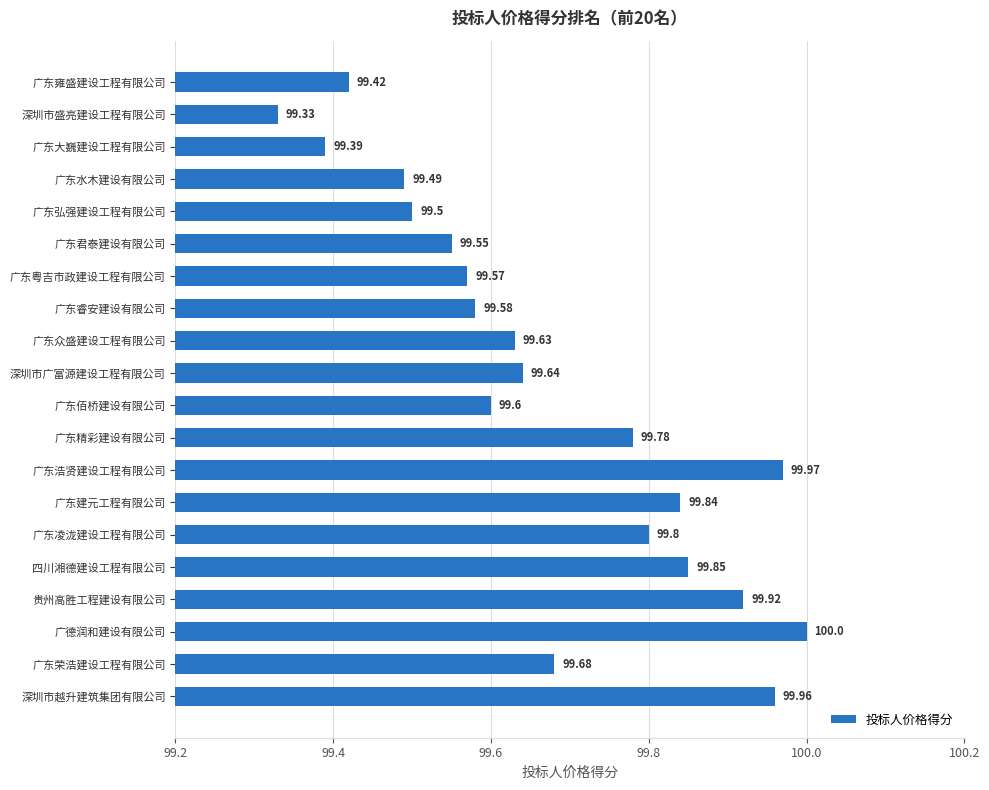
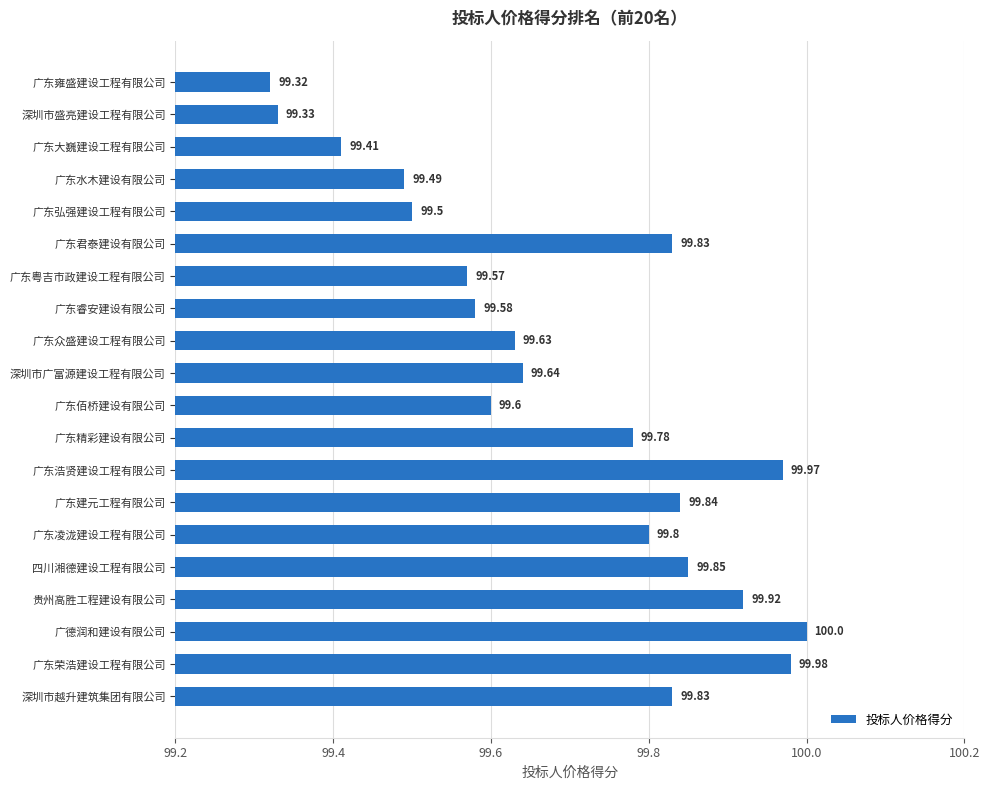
  {
-   "广东雍盛建设工程有限公司": 99.42,
+   "广东雍盛建设工程有限公司": 99.32,
    "深圳市盛亮建设工程有限公司": 99.33,
-   "广东大巍建设工程有限公司": 99.39,
+   "广东大巍建设工程有限公司": 99.41,
    "广东水木建设有限公司": 99.49,
    "广东弘强建设工程有限公司": 99.5,
-   "广东君泰建设有限公司": 99.55,
+   "广东君泰建设有限公司": 99.83,
    "广东粤吉市政建设工程有限公司": 99.57,
    "广东睿安建设有限公司": 99.58,
    "广东众盛建设工程有限公司": 99.63,
    "深圳市广富源建设工程有限公司": 99.64,
    "广东佰桥建设有限公司": 99.6,
    "广东精彩建设有限公司": 99.78,
    "广东浩贤建设工程有限公司": 99.97,
    "广东建元工程有限公司": 99.84,
    "广东凌泷建设工程有限公司": 99.8,
    "四川湘德建设工程有限公司": 99.85,
    "贵州高胜工程建设有限公司": 99.92,
    "广德润和建设有限公司": 100.0,
-   "广东荣浩建设工程有限公司": 99.68,
-   "深圳市越升建筑集团有限公司": 99.96
+   "广东荣浩建设工程有限公司": 99.98,
+   "深圳市越升建筑集团有限公司": 99.83
  }
